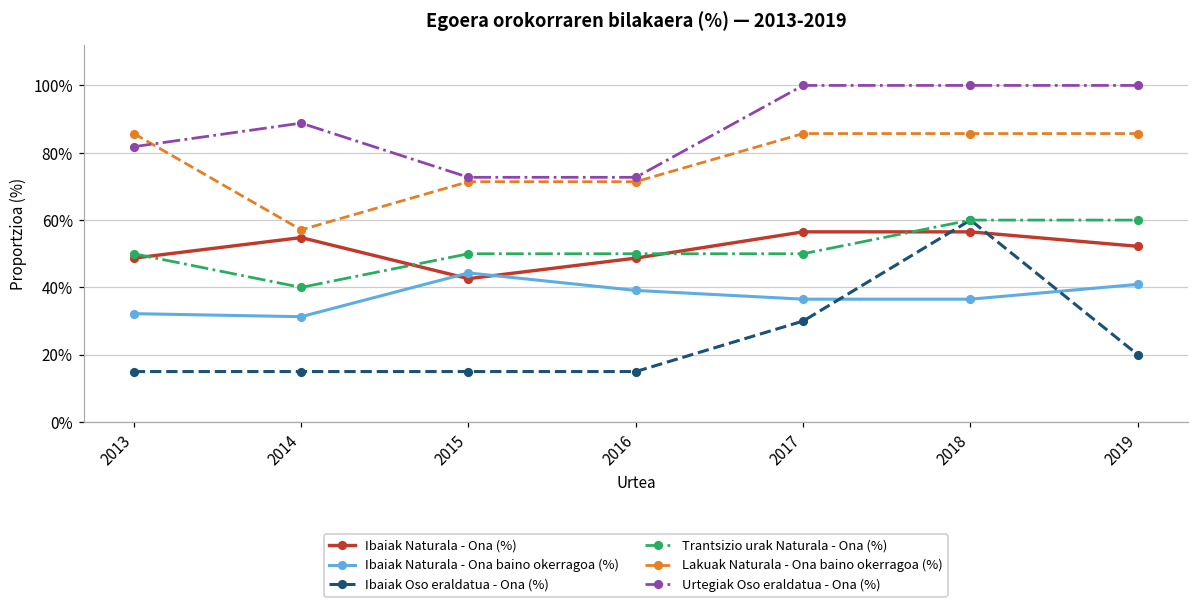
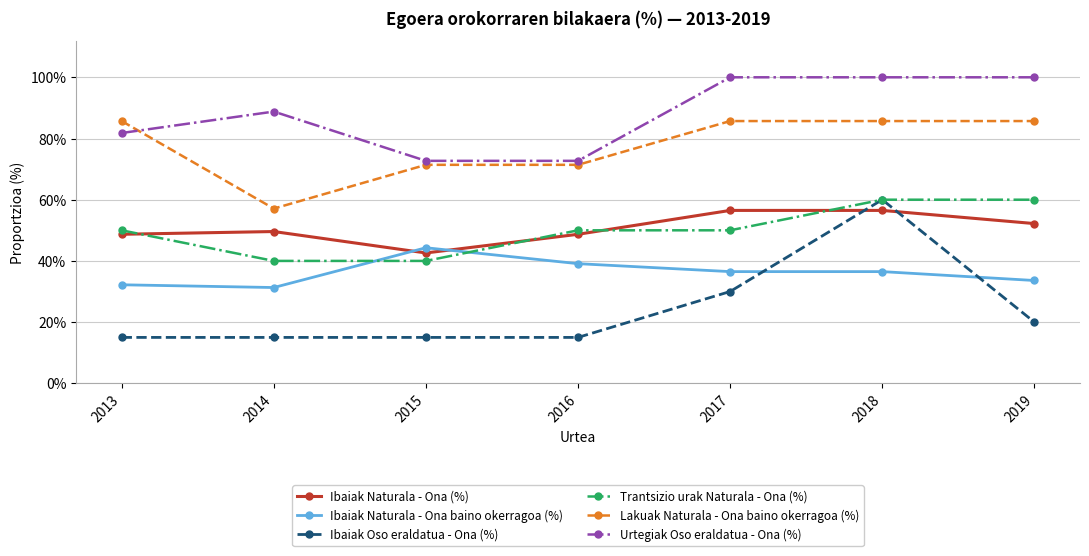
  {
    "Ibaiak Naturala - Ona (%)": {
      "2013": "49%",
-     "2014": "55%",
+     "2014": "50%",
      "2015": "43%",
      "2016": "49%",
      "2017": "56%",
      "2018": "56%",
      "2019": "52%"
    },
    "Ibaiak Naturala - Ona baino okerragoa (%)": {
      "2013": "32%",
      "2014": "31%",
      "2015": "44%",
      "2016": "39%",
      "2017": "37%",
      "2018": "37%",
-     "2019": "41%"
+     "2019": "34%"
    },
    "Ibaiak Oso eraldatua - Ona (%)": {
      "2013": "15%",
      "2014": "15%",
      "2015": "15%",
      "2016": "15%",
      "2017": "30%",
      "2019": "20%"
    },
    "Trantsizio urak Naturala - Ona (%)": {
      "2013": "50%",
      "2014": "40%",
-     "2015": "50%",
+     "2015": "40%",
      "2016": "50%",
      "2017": "50%",
      "2019": "60%"
    },
    "Lakuak Naturala - Ona baino okerragoa (%)": {
      "2013": "86%",
      "2014": "57%",
      "2015": "71%",
      "2016": "71%",
      "2017": "86%",
      "2018": "86%",
      "2019": "86%"
    },
    "Urtegiak Oso eraldatua - Ona (%)": {
      "2013": "82%",
      "2014": "89%",
      "2015": "73%",
      "2016": "73%",
      "2017": "100%",
      "2018": "100%",
      "2019": "100%"
    }
  }
